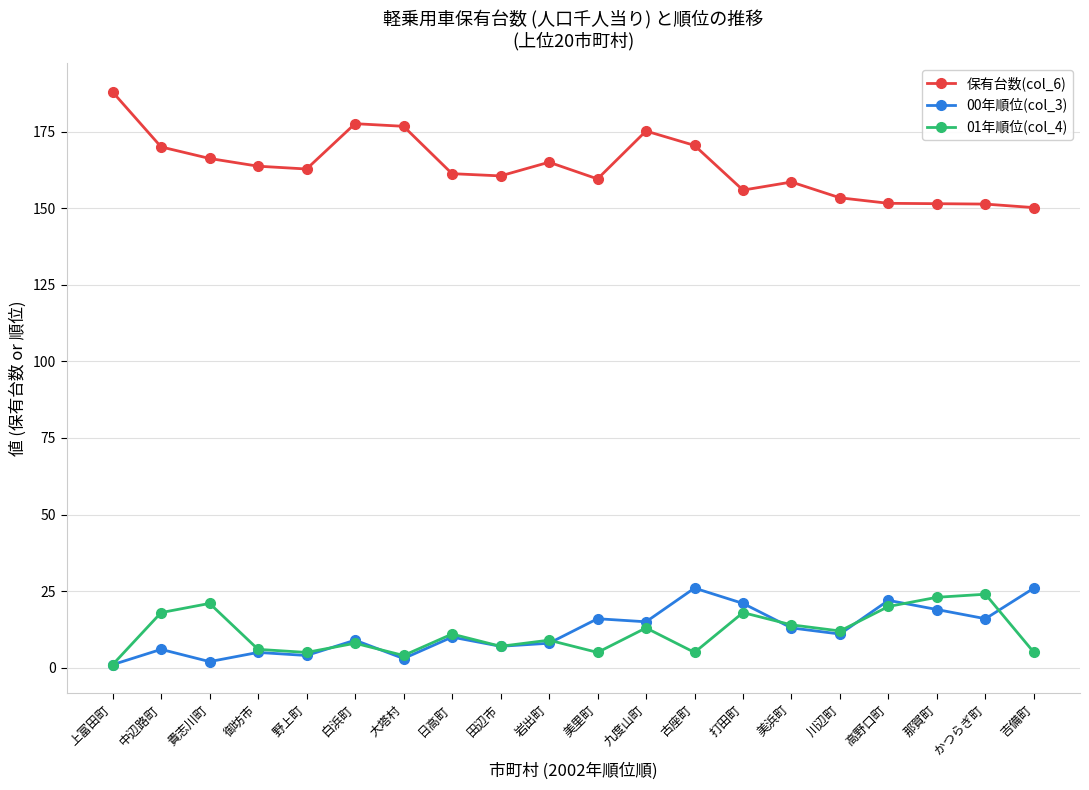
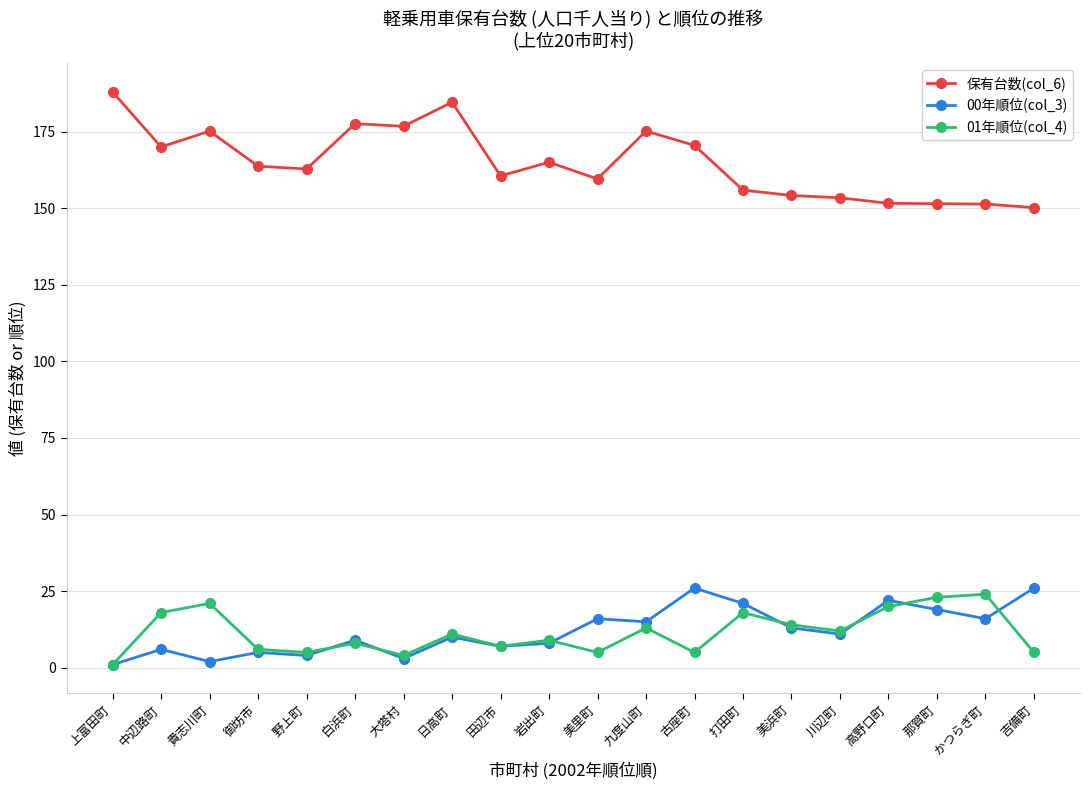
  {
    "保有台数(col_6)": {
      "上富田町": 188,
      "中辺路町": 170,
-     "貴志川町": 166,
+     "貴志川町": 175,
      "御坊市": 164,
      "野上町": 163,
      "白浜町": 178,
      "大塔村": 177,
-     "日高町": 161,
+     "日高町": 185,
      "田辺市": 161,
      "岩出町": 165,
      "美里町": 160,
      "九度山町": 175,
      "古座町": 171,
      "打田町": 156,
-     "美浜町": 159,
+     "美浜町": 154,
      "川辺町": 153,
      "高野口町": 152,
      "那賀町": 151,
      "かつらぎ町": 151,
      "吉備町": 150
    },
    "00年順位(col_3)": {
      "中辺路町": 6,
      "貴志川町": 2,
      "御坊市": 5,
      "野上町": 4,
      "白浜町": 9,
      "大塔村": 3,
      "日高町": 10,
      "岩出町": 8,
      "美里町": 16,
      "九度山町": 15,
      "古座町": 26,
      "打田町": 21,
      "美浜町": 13,
      "川辺町": 11,
      "高野口町": 22,
      "那賀町": 19,
      "かつらぎ町": 16,
      "吉備町": 26
    },
    "01年順位(col_4)": {
      "中辺路町": 18,
      "貴志川町": 21,
      "御坊市": 6,
      "野上町": 5,
      "白浜町": 8,
      "大塔村": 4,
      "日高町": 11,
      "岩出町": 9,
      "美里町": 5,
      "九度山町": 13,
      "古座町": 5,
      "打田町": 18,
      "美浜町": 14,
      "川辺町": 12,
      "高野口町": 20,
      "那賀町": 23,
      "かつらぎ町": 24,
      "吉備町": 5
    }
  }
